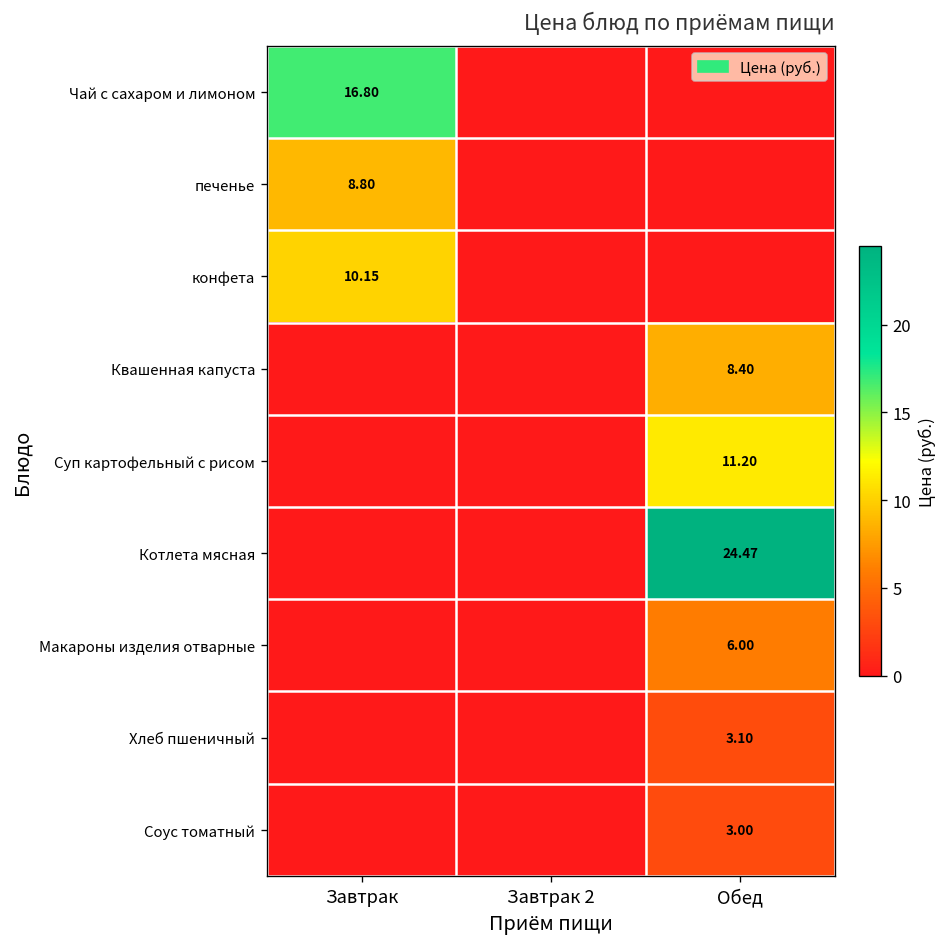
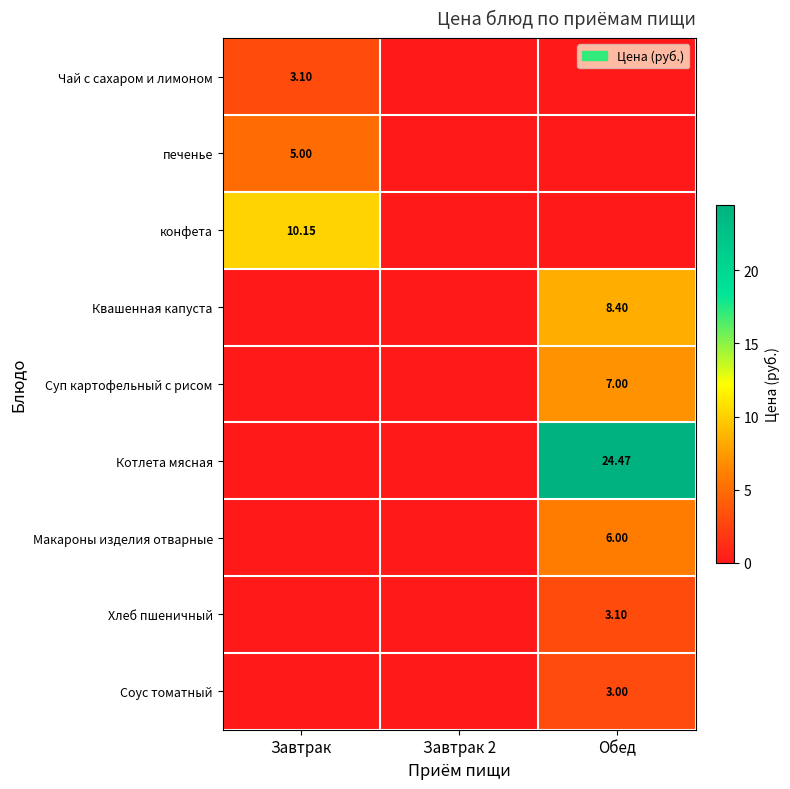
  {
    "Чай с сахаром и лимоном": {
-     "Завтрак": 16.80
+     "Завтрак": 3.10
    },
    "печенье": {
-     "Завтрак": 8.80
+     "Завтрак": 5.00
    },
    "конфета": {
      "Завтрак": 10.15
    },
    "Квашенная капуста": {
      "Обед": 8.40
    },
    "Суп картофельный с рисом": {
-     "Обед": 11.20
+     "Обед": 7.00
    },
    "Котлета мясная": {
      "Обед": 24.47
    },
    "Макароны изделия отварные": {
      "Обед": 6.00
    },
    "Хлеб пшеничный": {
      "Обед": 3.10
    },
    "Соус томатный": {
      "Обед": 3.00
    }
  }
